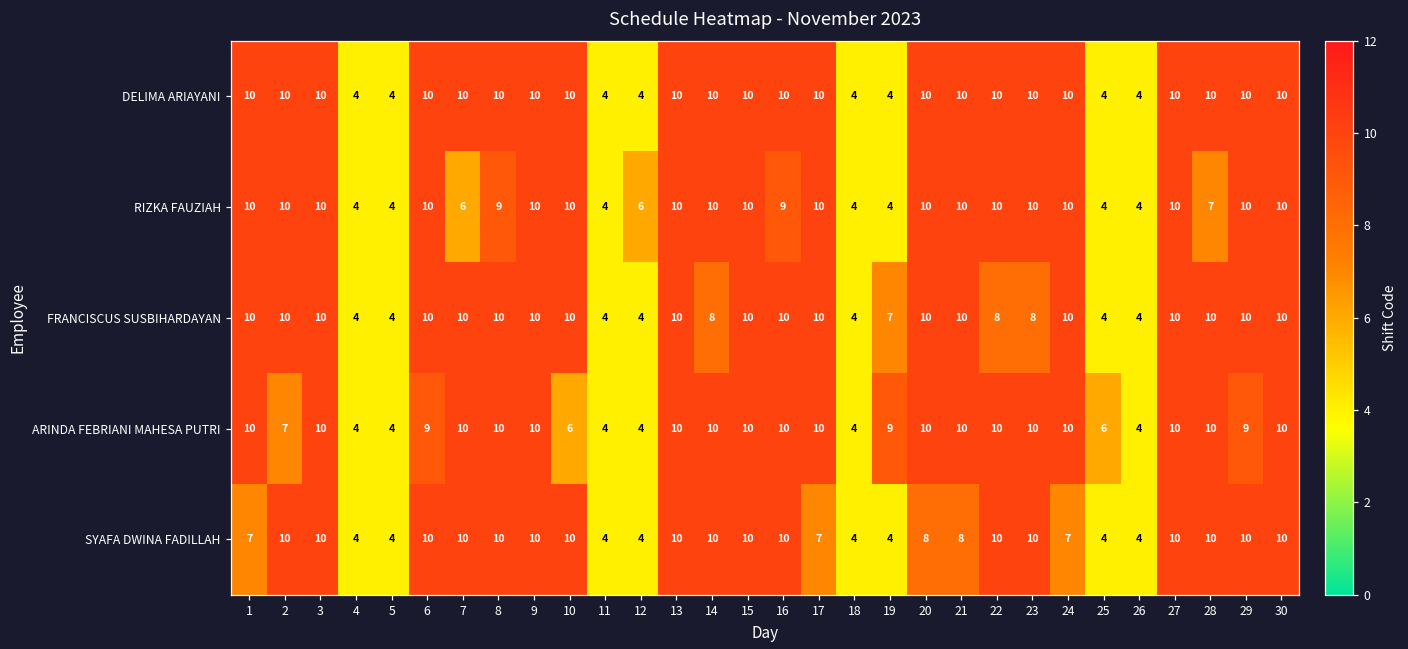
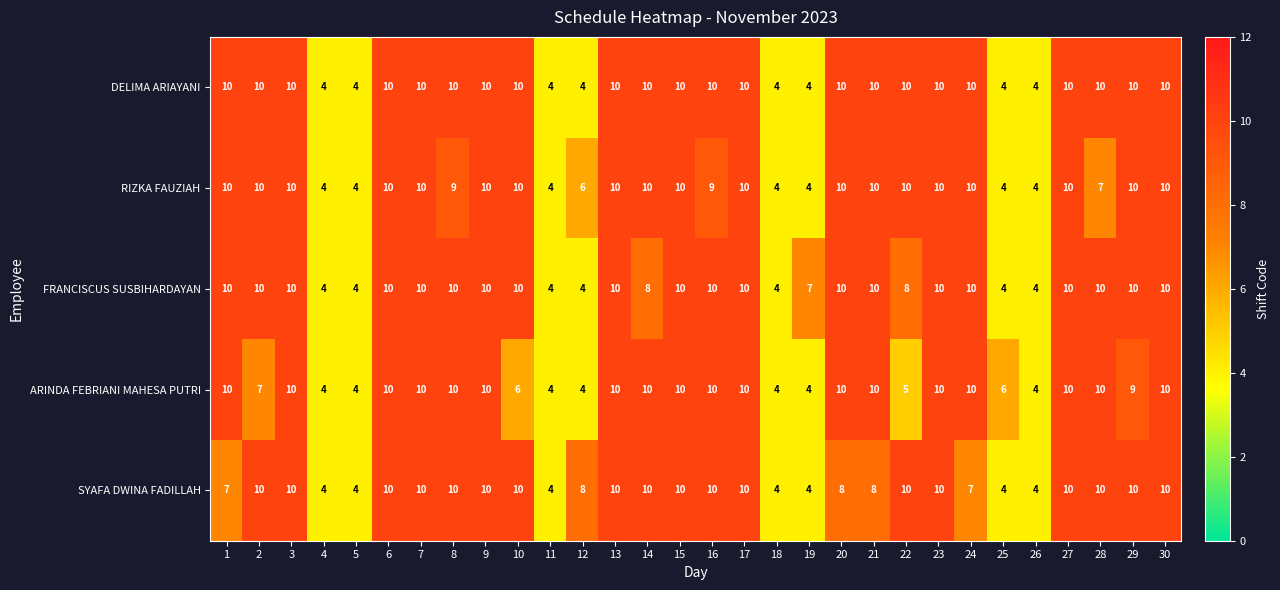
  {
    "DELIMA ARIAYANI": {
      "1": 10,
      "2": 10,
      "3": 10,
      "4": 4,
      "5": 4,
      "6": 10,
      "7": 10,
      "8": 10,
      "9": 10,
      "10": 10,
      "11": 4,
      "12": 4,
      "13": 10,
      "14": 10,
      "15": 10,
      "16": 10,
      "17": 10,
      "18": 4,
      "19": 4,
      "20": 10,
      "21": 10,
      "22": 10,
      "23": 10,
      "24": 10,
      "25": 4,
      "26": 4,
      "27": 10,
      "28": 10,
      "29": 10,
      "30": 10
    },
    "RIZKA FAUZIAH": {
      "1": 10,
      "2": 10,
      "3": 10,
      "4": 4,
      "5": 4,
      "6": 10,
-     "7": 6,
+     "7": 10,
      "8": 9,
      "9": 10,
      "10": 10,
      "11": 4,
      "12": 6,
      "13": 10,
      "14": 10,
      "15": 10,
      "16": 9,
      "17": 10,
      "18": 4,
      "19": 4,
      "20": 10,
      "21": 10,
      "22": 10,
      "23": 10,
      "24": 10,
      "25": 4,
      "26": 4,
      "27": 10,
      "28": 7,
      "29": 10,
      "30": 10
    },
    "FRANCISCUS SUSBIHARDAYAN": {
      "1": 10,
      "2": 10,
      "3": 10,
      "4": 4,
      "5": 4,
      "6": 10,
      "7": 10,
      "8": 10,
      "9": 10,
      "10": 10,
      "11": 4,
      "12": 4,
      "13": 10,
      "14": 8,
      "15": 10,
      "16": 10,
      "17": 10,
      "18": 4,
      "19": 7,
      "20": 10,
      "21": 10,
      "22": 8,
-     "23": 8,
+     "23": 10,
      "24": 10,
      "25": 4,
      "26": 4,
      "27": 10,
      "28": 10,
      "29": 10,
      "30": 10
    },
    "ARINDA FEBRIANI MAHESA PUTRI": {
      "1": 10,
      "2": 7,
      "3": 10,
      "4": 4,
      "5": 4,
-     "6": 9,
+     "6": 10,
      "7": 10,
      "8": 10,
      "9": 10,
      "10": 6,
      "11": 4,
      "12": 4,
      "13": 10,
      "14": 10,
      "15": 10,
      "16": 10,
      "17": 10,
      "18": 4,
-     "19": 9,
+     "19": 4,
      "20": 10,
      "21": 10,
-     "22": 10,
+     "22": 5,
      "23": 10,
      "24": 10,
      "25": 6,
      "26": 4,
      "27": 10,
      "28": 10,
      "29": 9,
      "30": 10
    },
    "SYAFA DWINA FADILLAH": {
      "1": 7,
      "2": 10,
      "3": 10,
      "4": 4,
      "5": 4,
      "6": 10,
      "7": 10,
      "8": 10,
      "9": 10,
      "10": 10,
      "11": 4,
-     "12": 4,
+     "12": 8,
      "13": 10,
      "14": 10,
      "15": 10,
      "16": 10,
-     "17": 7,
+     "17": 10,
      "18": 4,
      "19": 4,
      "20": 8,
      "21": 8,
      "22": 10,
      "23": 10,
      "24": 7,
      "25": 4,
      "26": 4,
      "27": 10,
      "28": 10,
      "29": 10,
      "30": 10
    }
  }
